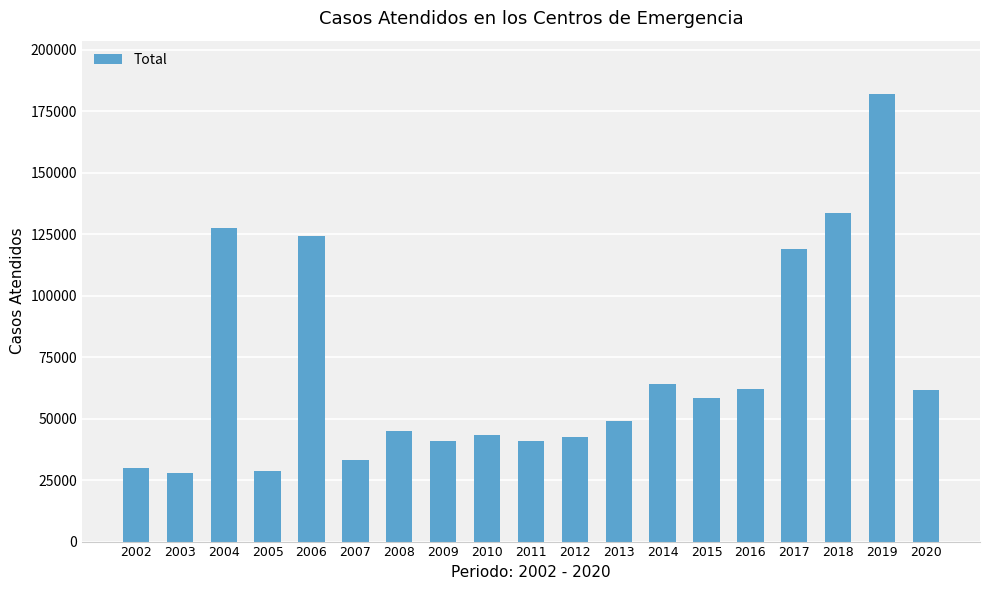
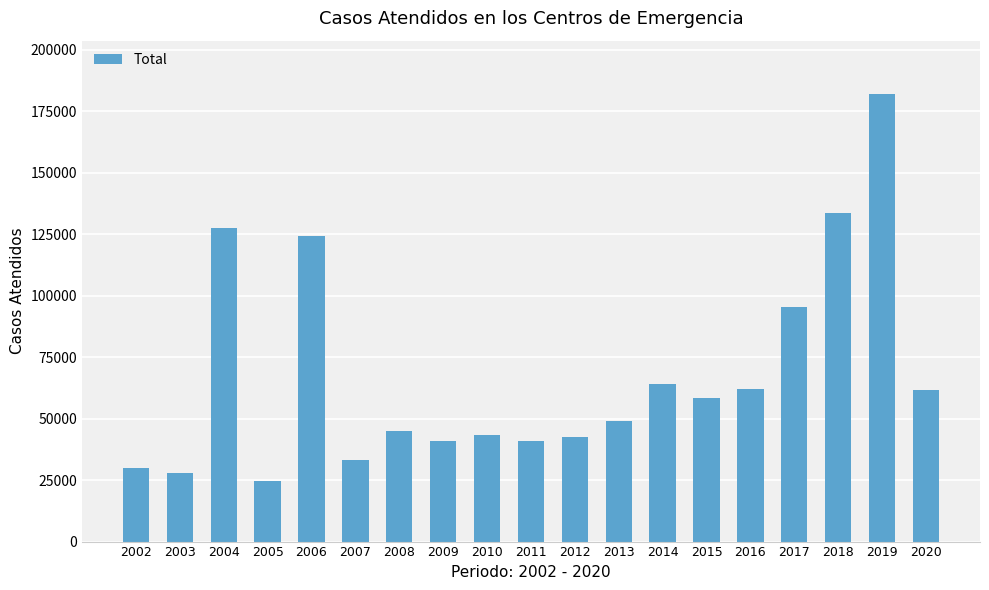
  {
    "2002": 30000,
    "2003": 28000,
    "2004": 127000,
-   "2005": 29000,
+   "2005": 25000,
    "2006": 124000,
    "2007": 33000,
    "2008": 45000,
    "2009": 41000,
    "2010": 43000,
    "2011": 41000,
    "2012": 43000,
    "2013": 49000,
    "2014": 64000,
    "2015": 58000,
    "2016": 62000,
-   "2017": 119000,
+   "2017": 95000,
    "2018": 134000,
    "2019": 182000,
    "2020": 62000
  }
